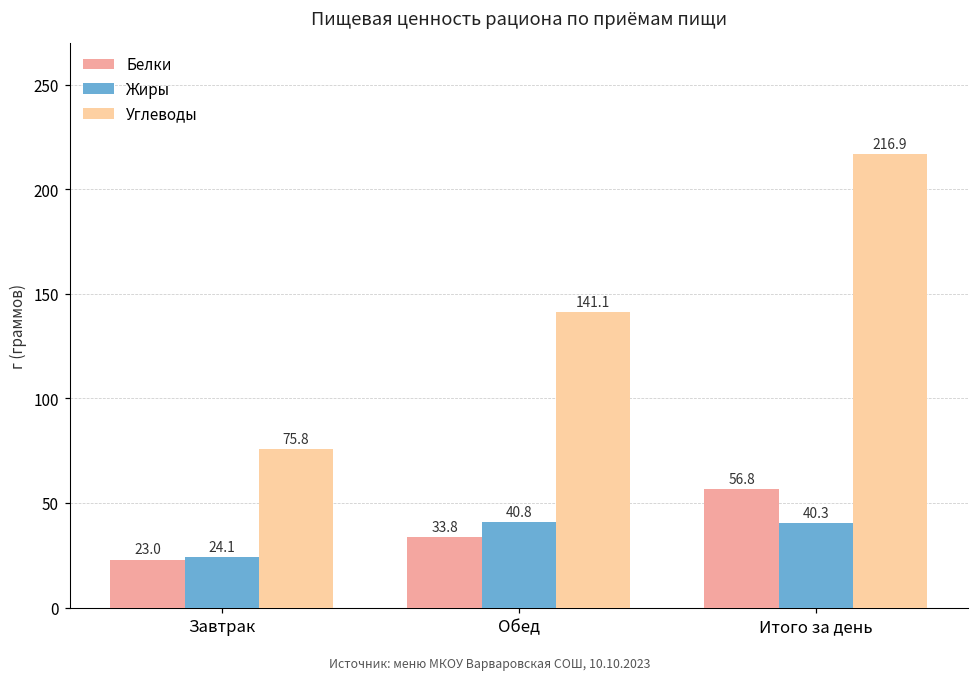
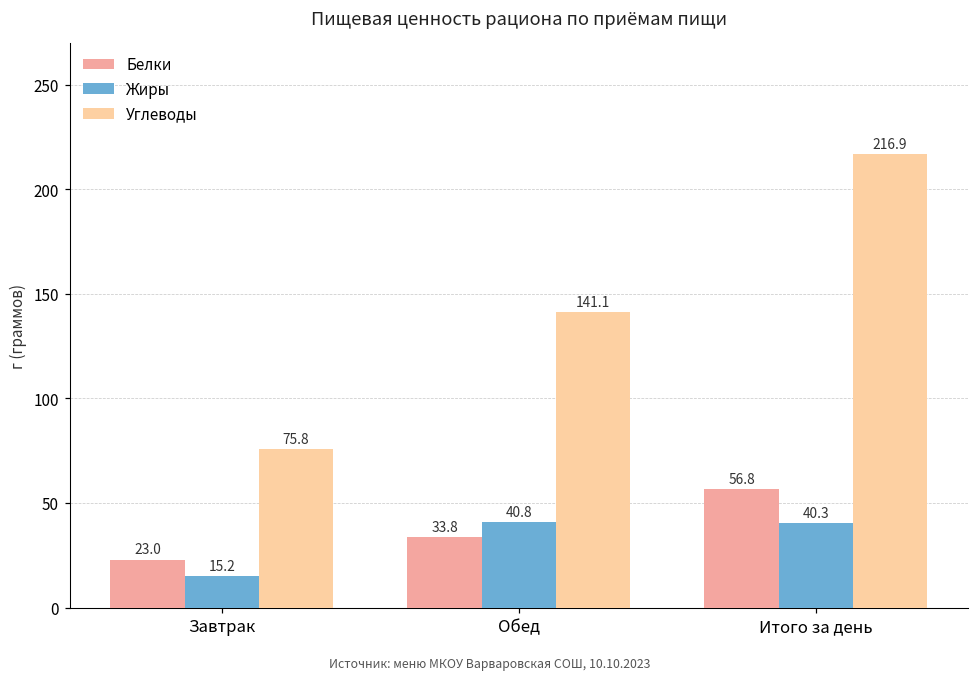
  {
    "Жиры": {
-     "Завтрак": 24.1,
+     "Завтрак": 15.2,
      "Обед": 40.8,
      "Итого за день": 40.3
    }
  }
